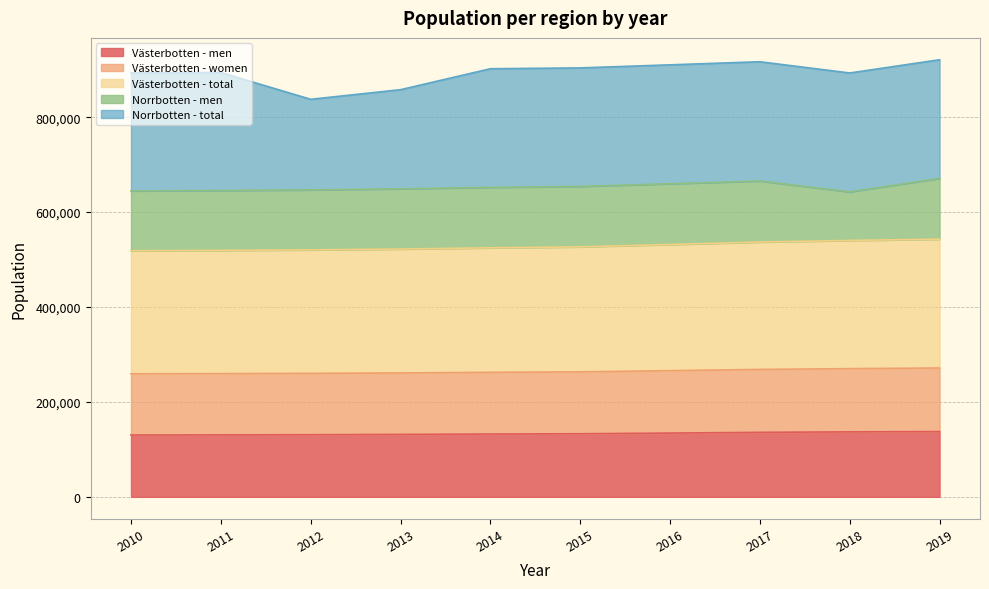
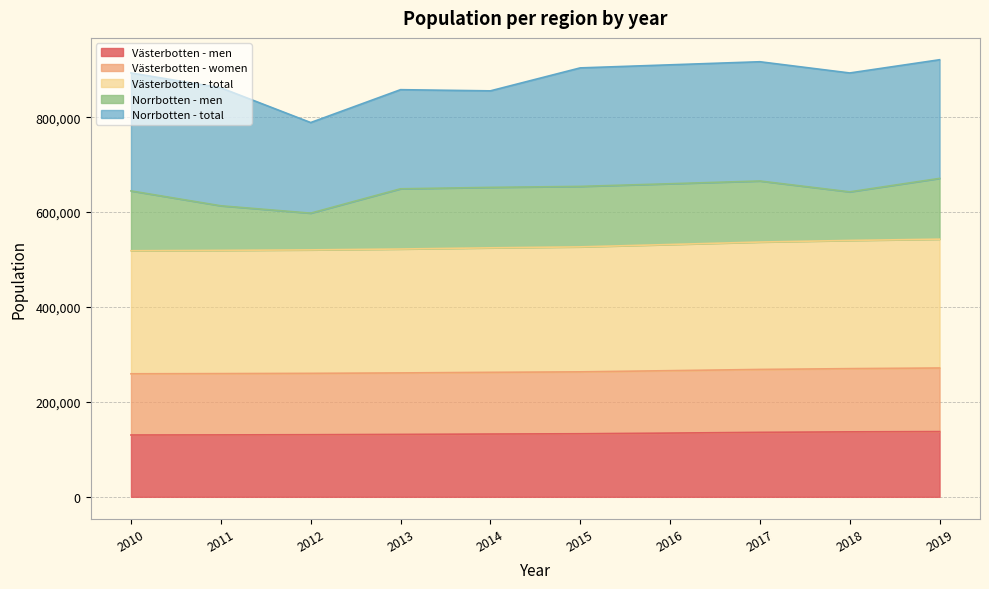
  {
    "Västerbotten - men": {
      "2010": "130,000",
      "2011": "130,000",
      "2012": "130,000",
      "2013": "130,000",
      "2014": "130,000",
      "2015": "130,000",
      "2016": "130,000",
      "2017": "140,000",
      "2018": "140,000",
      "2019": "140,000"
    },
    "Norrbotten - men": {
      "2010": "130,000",
-     "2011": "130,000",
-     "2012": "130,000",
+     "2011": "90,000",
+     "2012": "80,000",
      "2013": "130,000",
      "2014": "130,000",
      "2015": "130,000",
      "2016": "130,000",
      "2017": "130,000",
      "2018": "100,000",
      "2019": "130,000"
    },
    "Norrbotten - total": {
      "2012": "190,000",
      "2013": "210,000",
-     "2014": "250,000",
+     "2014": "200,000",
      "2015": "250,000",
      "2016": "250,000",
      "2017": "250,000",
      "2018": "250,000",
      "2019": "250,000"
    }
  }
